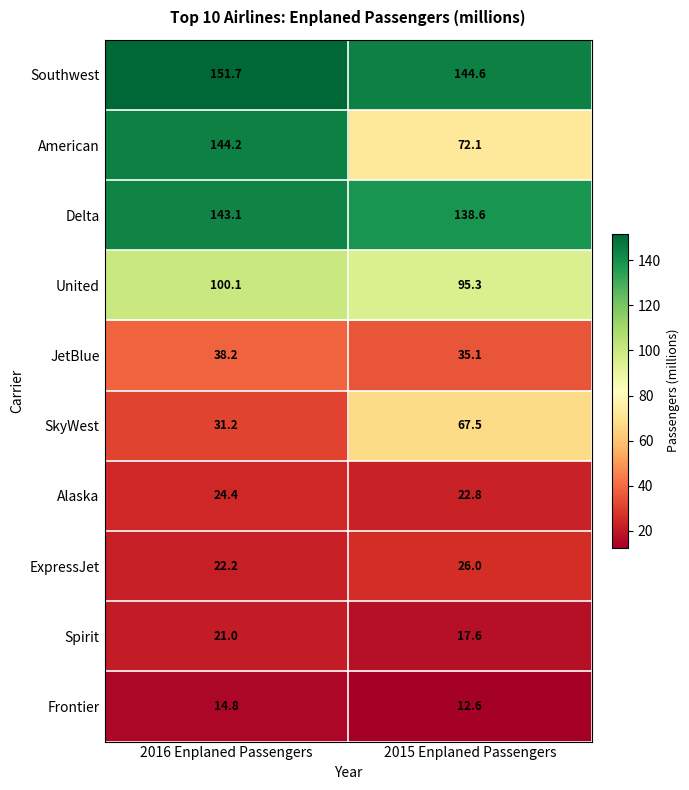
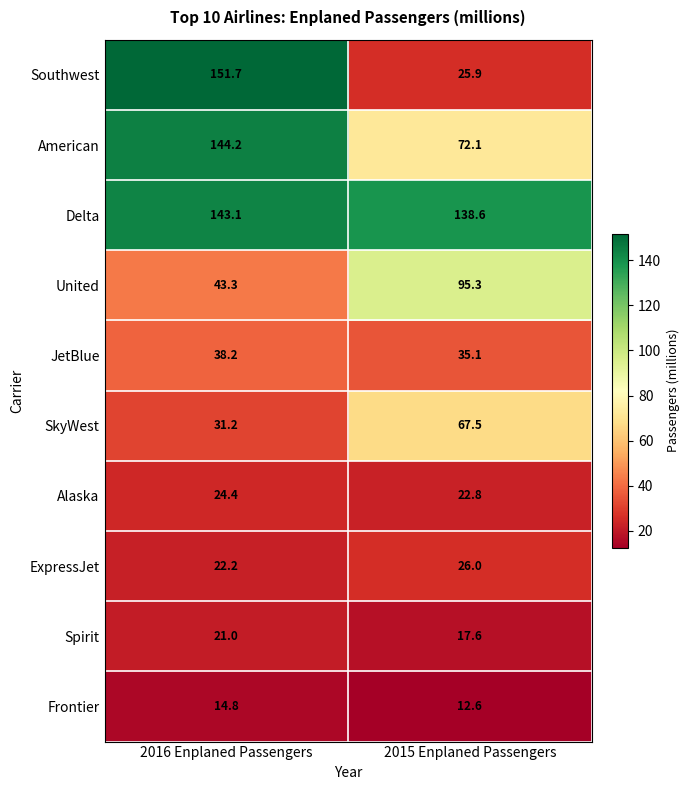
  {
    "Southwest": {
      "2016 Enplaned Passengers": 151.7,
-     "2015 Enplaned Passengers": 144.6
+     "2015 Enplaned Passengers": 25.9
    },
    "American": {
      "2016 Enplaned Passengers": 144.2,
      "2015 Enplaned Passengers": 72.1
    },
    "Delta": {
      "2016 Enplaned Passengers": 143.1,
      "2015 Enplaned Passengers": 138.6
    },
    "United": {
-     "2016 Enplaned Passengers": 100.1,
+     "2016 Enplaned Passengers": 43.3,
      "2015 Enplaned Passengers": 95.3
    },
    "JetBlue": {
      "2016 Enplaned Passengers": 38.2,
      "2015 Enplaned Passengers": 35.1
    },
    "SkyWest": {
      "2016 Enplaned Passengers": 31.2,
      "2015 Enplaned Passengers": 67.5
    },
    "Alaska": {
      "2016 Enplaned Passengers": 24.4,
      "2015 Enplaned Passengers": 22.8
    },
    "ExpressJet": {
      "2016 Enplaned Passengers": 22.2,
      "2015 Enplaned Passengers": 26.0
    },
    "Spirit": {
      "2016 Enplaned Passengers": 21.0,
      "2015 Enplaned Passengers": 17.6
    },
    "Frontier": {
      "2016 Enplaned Passengers": 14.8,
      "2015 Enplaned Passengers": 12.6
    }
  }
